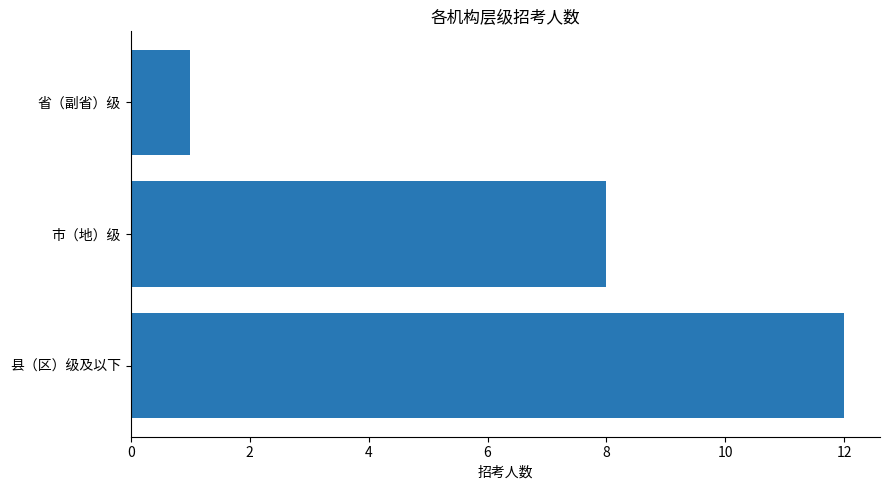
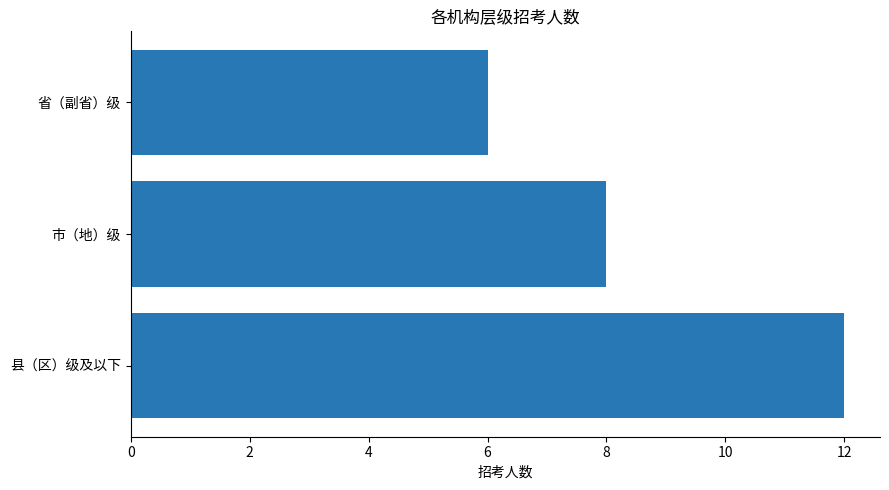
  {
-   "省（副省）级": 1,
+   "省（副省）级": 6,
    "市（地）级": 8,
    "县（区）级及以下": 12
  }
